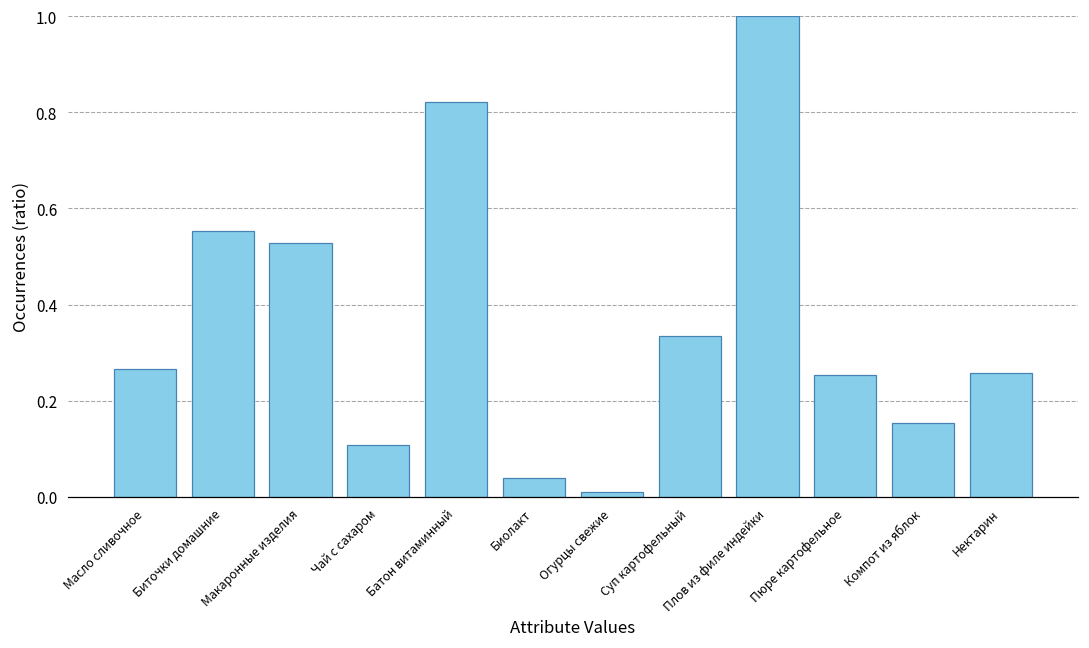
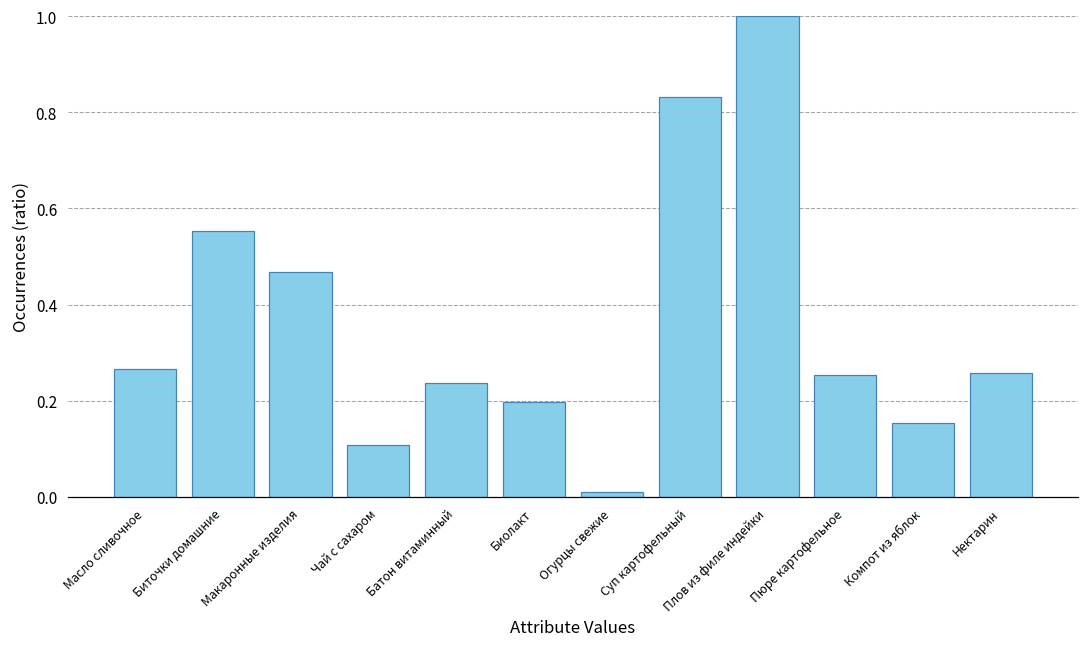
  {
    "Масло сливочное": 0.27,
    "Биточки домашние": 0.55,
-   "Макаронные изделия": 0.53,
+   "Макаронные изделия": 0.47,
    "Чай с сахаром": 0.11,
-   "Батон витаминный": 0.82,
-   "Биолакт": 0.04,
+   "Батон витаминный": 0.24,
+   "Биолакт": 0.20,
    "Огурцы свежие": 0.01,
-   "Суп картофельный": 0.33,
+   "Суп картофельный": 0.83,
    "Плов из филе индейки": 1.00,
    "Пюре картофельное": 0.25,
    "Компот из яблок": 0.15,
    "Нектарин": 0.26
  }
